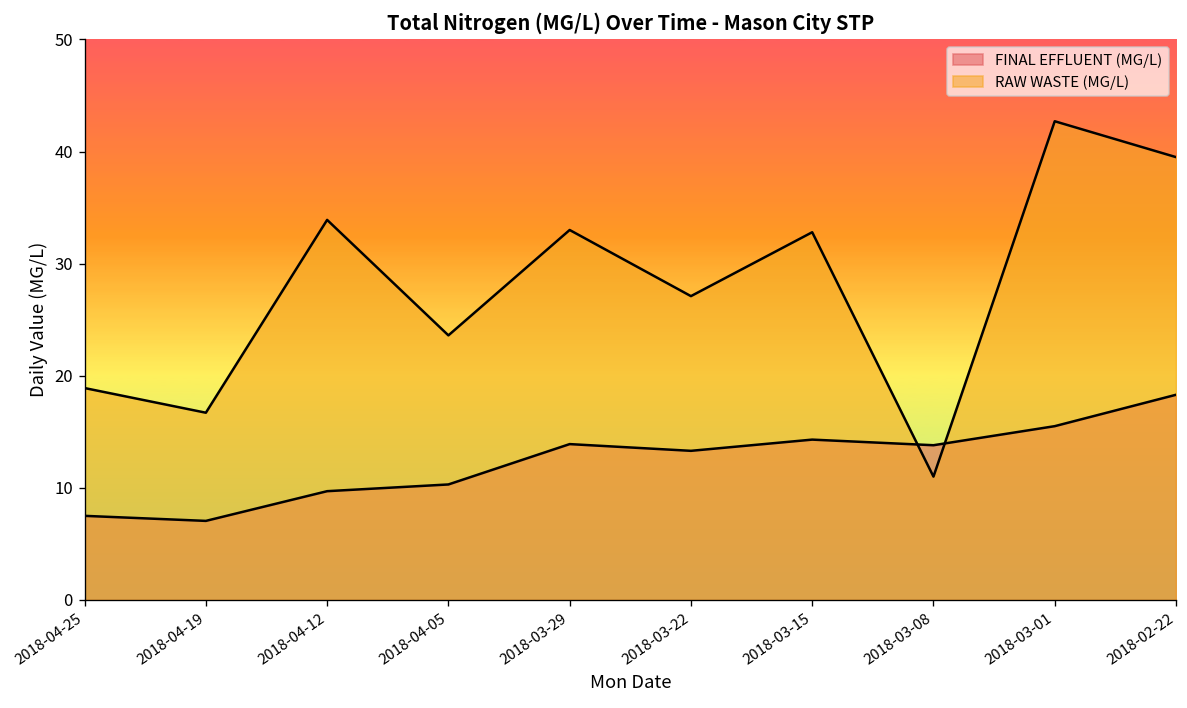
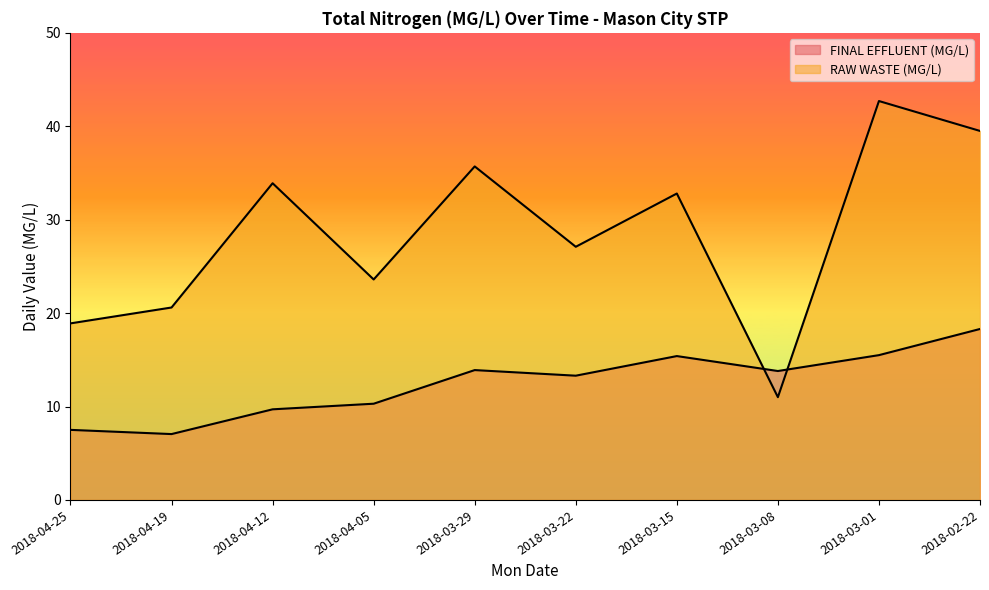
  {
    "FINAL EFFLUENT (MG/L)": {
      "2018-04-25": 8,
      "2018-04-19": 7,
      "2018-04-12": 10,
      "2018-04-05": 10,
      "2018-03-29": 14,
      "2018-03-22": 13,
-     "2018-03-15": 14,
+     "2018-03-15": 15,
      "2018-03-08": 14,
      "2018-03-01": 16,
      "2018-02-22": 18
    },
    "RAW WASTE (MG/L)": {
      "2018-04-25": 19,
-     "2018-04-19": 17,
+     "2018-04-19": 21,
      "2018-04-12": 34,
      "2018-04-05": 24,
-     "2018-03-29": 33,
+     "2018-03-29": 36,
      "2018-03-22": 27,
      "2018-03-15": 33,
      "2018-03-08": 11,
      "2018-03-01": 43,
      "2018-02-22": 40
    }
  }
